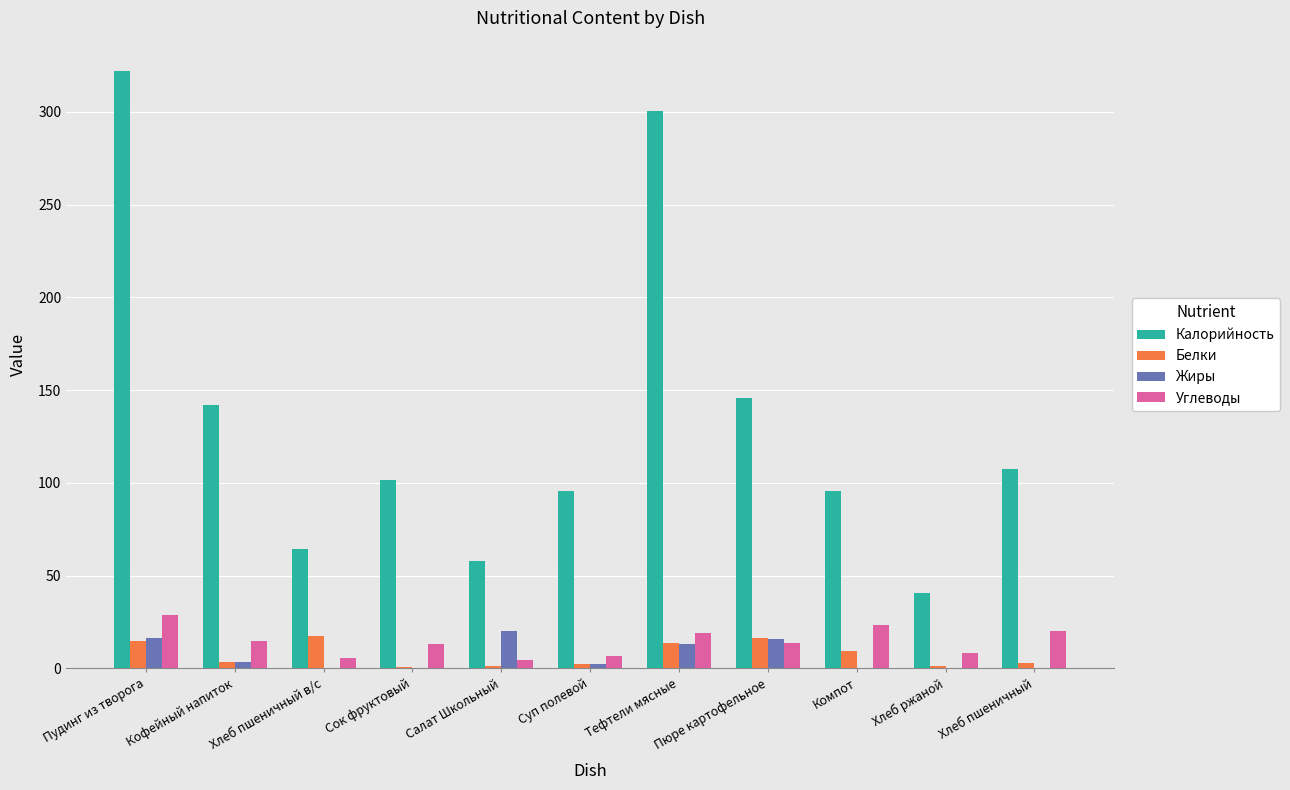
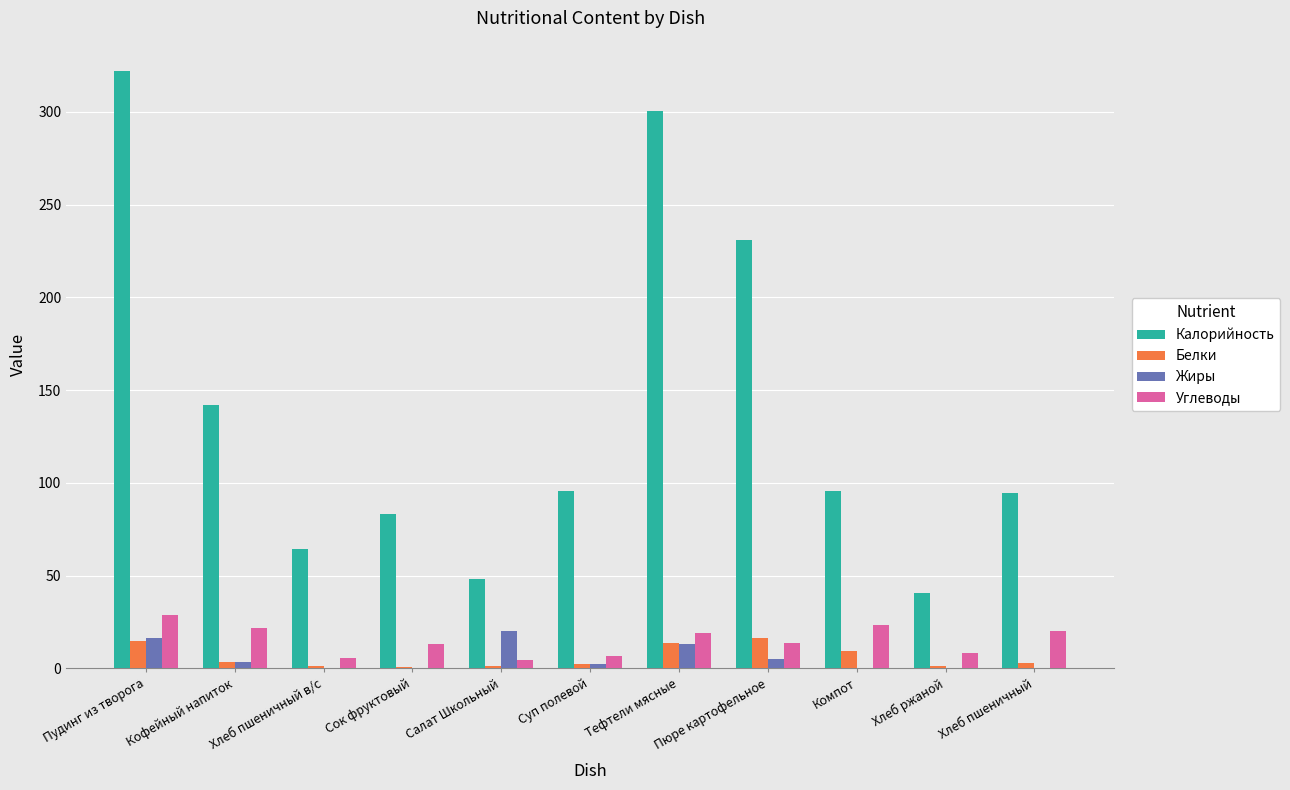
  {
    "Калорийность": {
      "Пудинг из творога": 322,
      "Кофейный напиток": 142,
      "Хлеб пшеничный в/с": 64,
-     "Сок фруктовый": 101,
-     "Салат Школьный": 58,
+     "Сок фруктовый": 83,
+     "Салат Школьный": 48,
      "Суп полевой": 96,
      "Тефтели мясные": 300,
-     "Пюре картофельное": 146,
+     "Пюре картофельное": 231,
      "Компот": 96,
      "Хлеб ржаной": 41,
-     "Хлеб пшеничный": 108
+     "Хлеб пшеничный": 95
    },
    "Белки": {
      "Пудинг из творога": 15,
      "Кофейный напиток": 3,
-     "Хлеб пшеничный в/с": 18,
+     "Хлеб пшеничный в/с": 2,
      "Суп полевой": 2,
      "Тефтели мясные": 14,
      "Пюре картофельное": 16,
      "Компот": 10,
      "Хлеб пшеничный": 3
    },
    "Жиры": {
      "Пудинг из творога": 17,
      "Кофейный напиток": 3,
      "Салат Школьный": 20,
      "Суп полевой": 2,
      "Тефтели мясные": 13,
-     "Пюре картофельное": 16
+     "Пюре картофельное": 5
    },
    "Углеводы": {
      "Пудинг из творога": 29,
-     "Кофейный напиток": 15,
+     "Кофейный напиток": 22,
      "Хлеб пшеничный в/с": 6,
      "Сок фруктовый": 13,
      "Салат Школьный": 5,
      "Суп полевой": 7,
      "Тефтели мясные": 19,
      "Пюре картофельное": 14,
      "Компот": 23,
      "Хлеб ржаной": 9,
      "Хлеб пшеничный": 20
    }
  }
